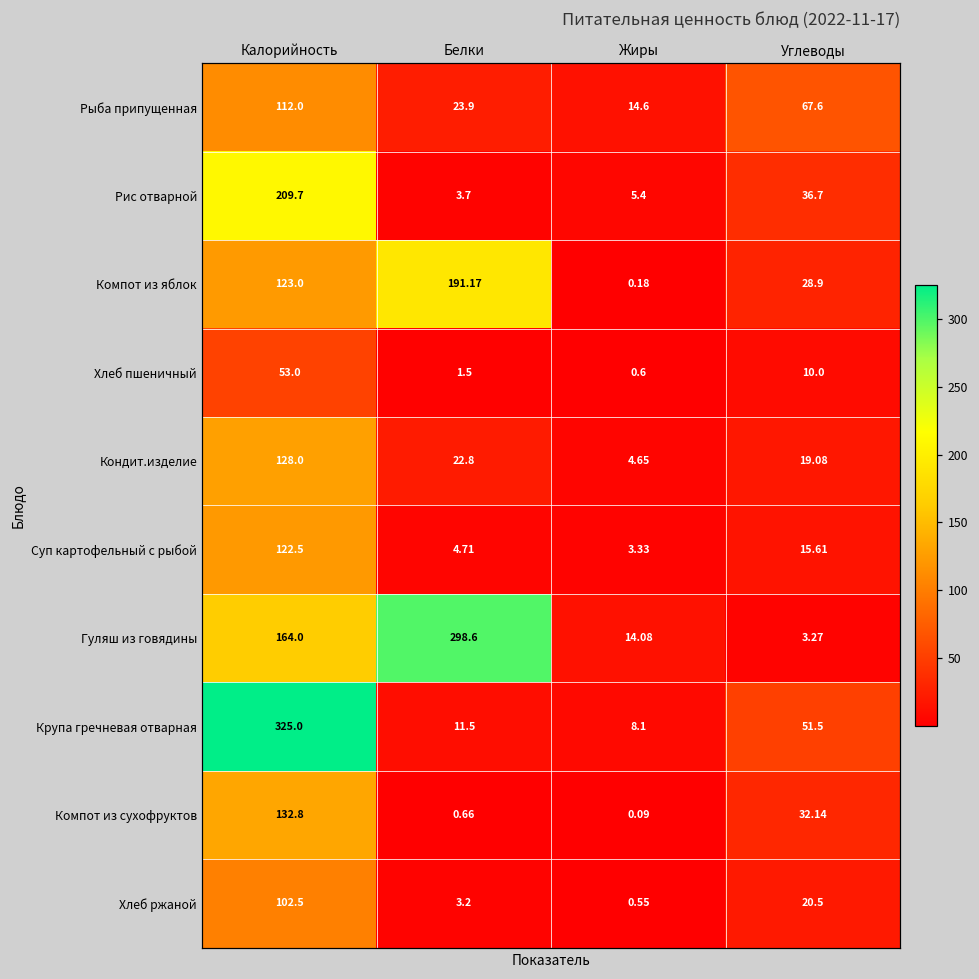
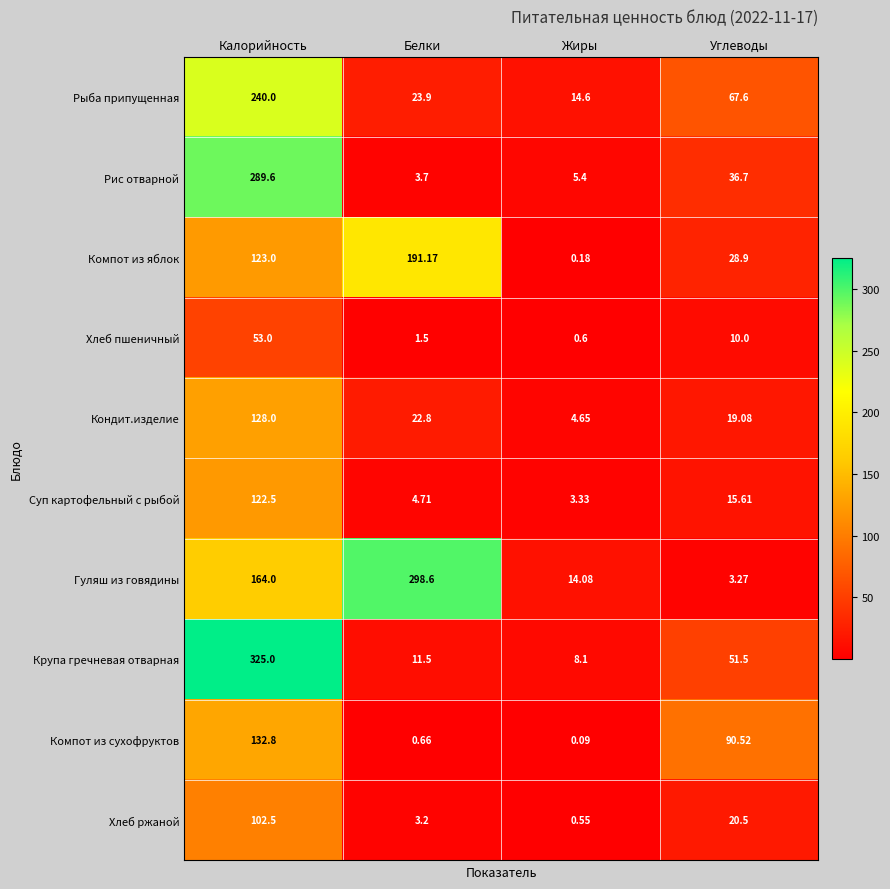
  {
    "Рыба припущенная": {
-     "Калорийность": 112.0,
+     "Калорийность": 240.0,
      "Белки": 23.9,
      "Жиры": 14.6,
      "Углеводы": 67.6
    },
    "Рис отварной": {
-     "Калорийность": 209.7,
+     "Калорийность": 289.6,
      "Белки": 3.7,
      "Жиры": 5.4,
      "Углеводы": 36.7
    },
    "Компот из яблок": {
      "Калорийность": 123.0,
      "Белки": 191.17,
      "Жиры": 0.18,
      "Углеводы": 28.9
    },
    "Хлеб пшеничный": {
      "Калорийность": 53.0,
      "Белки": 1.5,
      "Жиры": 0.6,
      "Углеводы": 10.0
    },
    "Кондит.изделие": {
      "Калорийность": 128.0,
      "Белки": 22.8,
      "Жиры": 4.65,
      "Углеводы": 19.08
    },
    "Суп картофельный с рыбой": {
      "Калорийность": 122.5,
      "Белки": 4.71,
      "Жиры": 3.33,
      "Углеводы": 15.61
    },
    "Гуляш из говядины": {
      "Калорийность": 164.0,
      "Белки": 298.6,
      "Жиры": 14.08,
      "Углеводы": 3.27
    },
    "Крупа гречневая отварная": {
      "Калорийность": 325.0,
      "Белки": 11.5,
      "Жиры": 8.1,
      "Углеводы": 51.5
    },
    "Компот из сухофруктов": {
      "Калорийность": 132.8,
      "Белки": 0.66,
      "Жиры": 0.09,
-     "Углеводы": 32.14
+     "Углеводы": 90.52
    },
    "Хлеб ржаной": {
      "Калорийность": 102.5,
      "Белки": 3.2,
      "Жиры": 0.55,
      "Углеводы": 20.5
    }
  }
